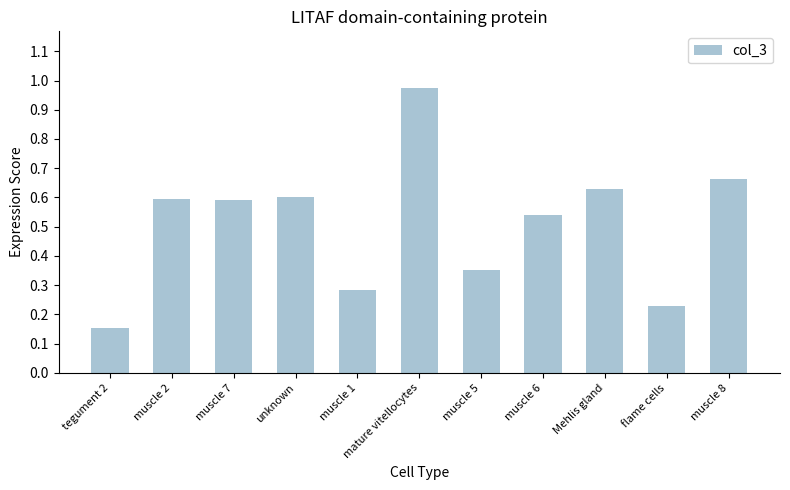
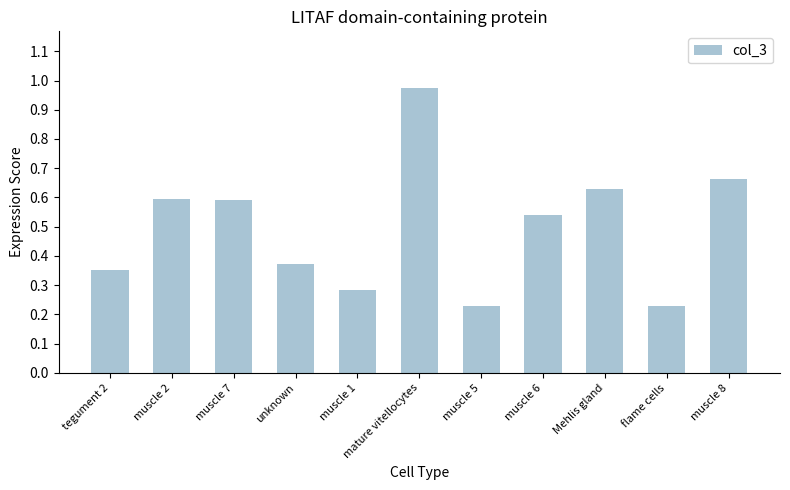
  {
-   "tegument 2": 0.15,
+   "tegument 2": 0.35,
    "muscle 2": 0.59,
    "muscle 7": 0.59,
-   "unknown": 0.60,
+   "unknown": 0.37,
    "muscle 1": 0.28,
    "mature vitellocytes": 0.97,
-   "muscle 5": 0.35,
+   "muscle 5": 0.23,
    "muscle 6": 0.54,
    "Mehlis gland": 0.63,
    "flame cells": 0.23,
    "muscle 8": 0.66
  }
